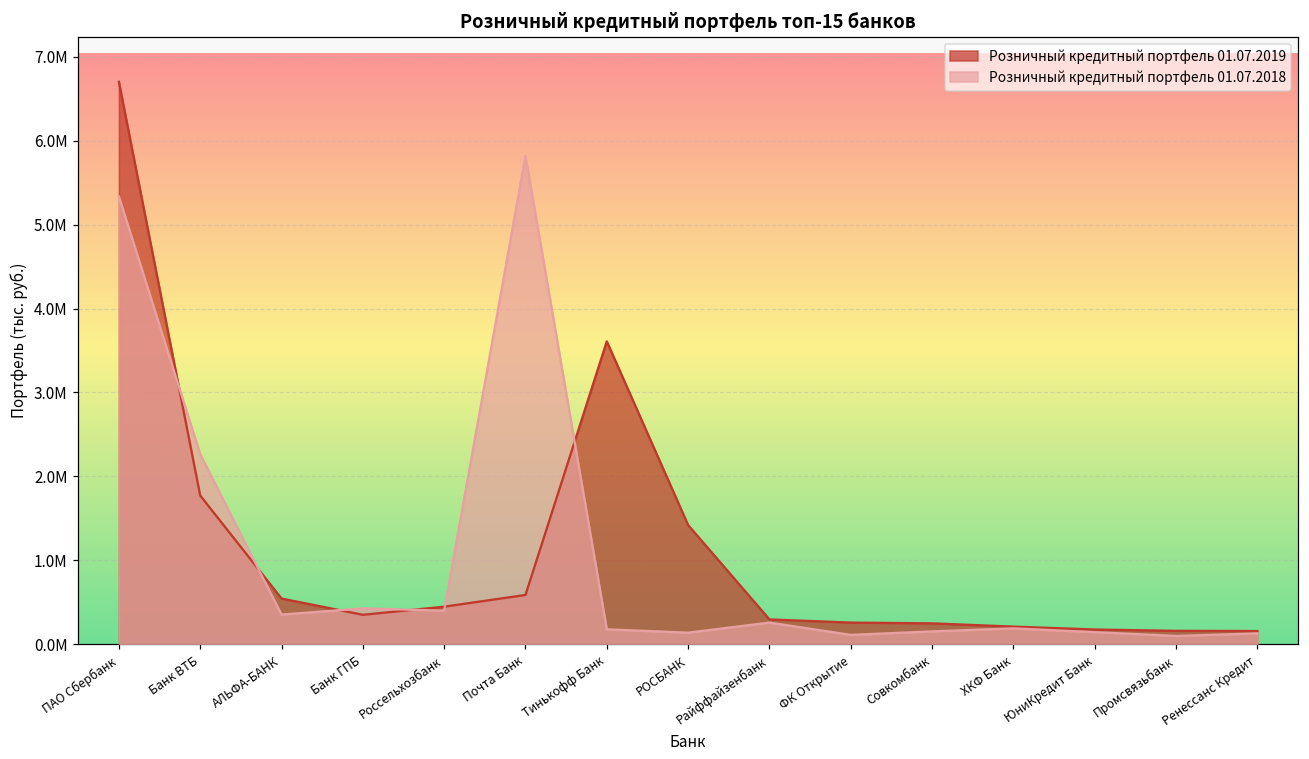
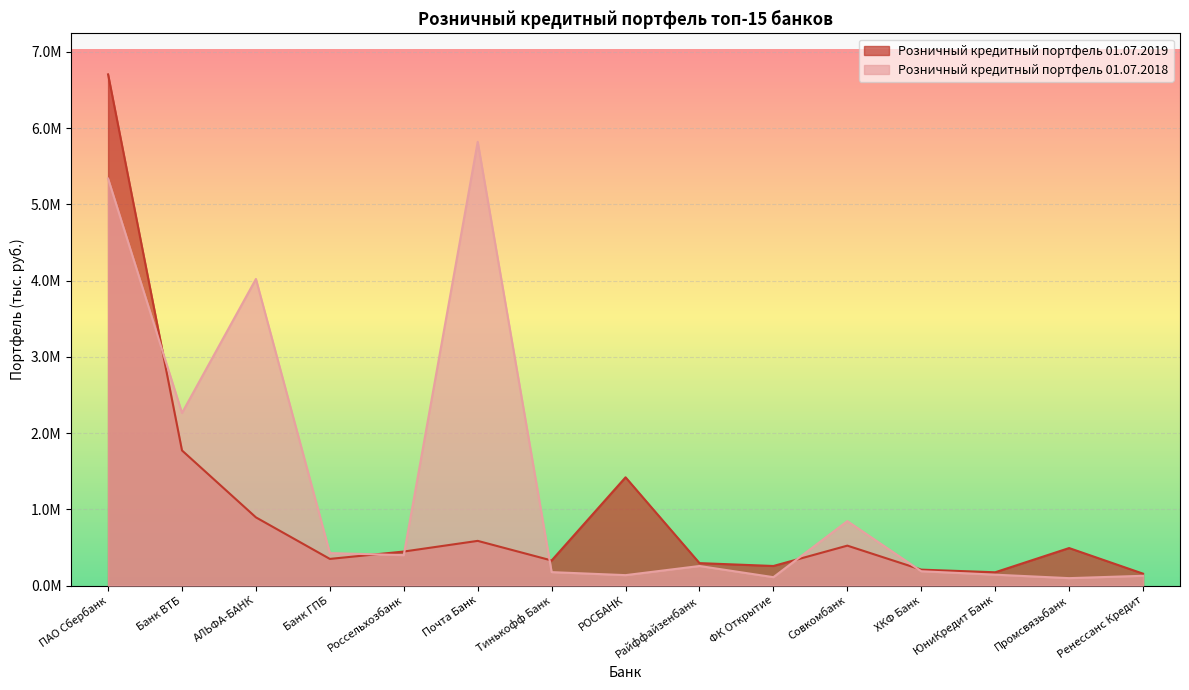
  {
    "Розничный кредитный портфель 01.07.2019": {
      "ПАО Сбербанк": 6700000,
      "Банк ВТБ": 1800000,
-     "АЛЬФА-БАНК": 500000,
+     "АЛЬФА-БАНК": 900000,
      "Банк ГПБ": 300000,
      "Россельхозбанк": 400000,
      "Почта Банк": 600000,
-     "Тинькофф Банк": 3600000,
+     "Тинькофф Банк": 300000,
      "РОСБАНК": 1400000,
      "Райффайзенбанк": 300000,
      "ФК Открытие": 300000,
-     "Совкомбанк": 200000,
-     "Промсвязьбанк": 200000
+     "Совкомбанк": 500000,
+     "Промсвязьбанк": 500000
    },
    "Розничный кредитный портфель 01.07.2018": {
      "ПАО Сбербанк": 5300000,
      "Банк ВТБ": 2300000,
-     "АЛЬФА-БАНК": 400000,
+     "АЛЬФА-БАНК": 4000000,
      "Банк ГПБ": 400000,
      "Россельхозбанк": 400000,
      "Почта Банк": 5800000,
      "Тинькофф Банк": 200000,
      "РОСБАНК": 100000,
      "Райффайзенбанк": 300000,
      "ФК Открытие": 100000,
-     "Совкомбанк": 200000,
+     "Совкомбанк": 800000,
      "Промсвязьбанк": 100000
    }
  }
